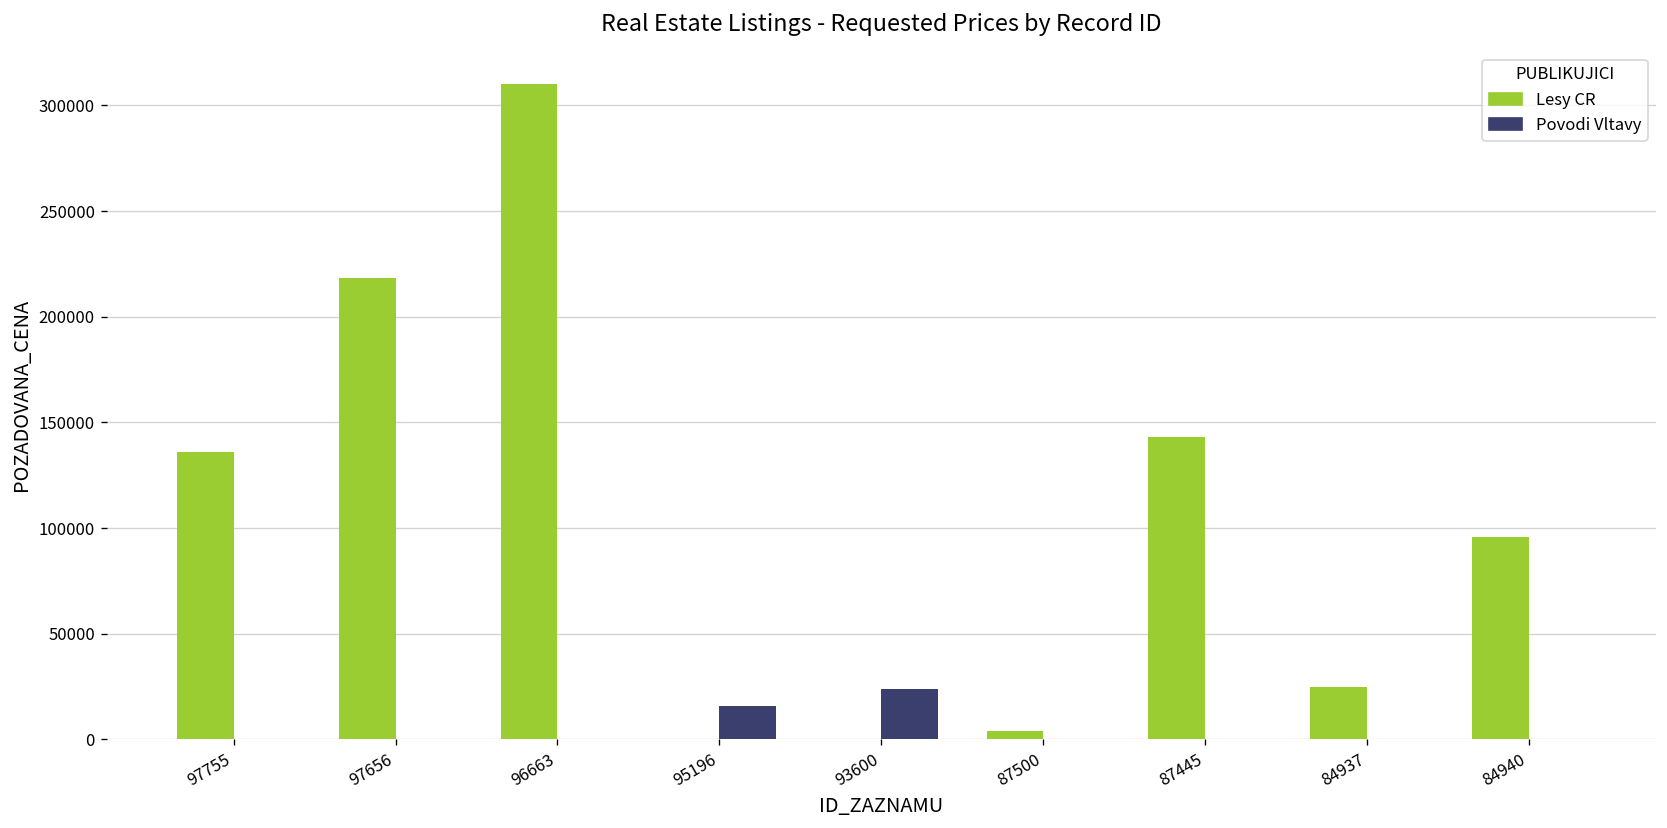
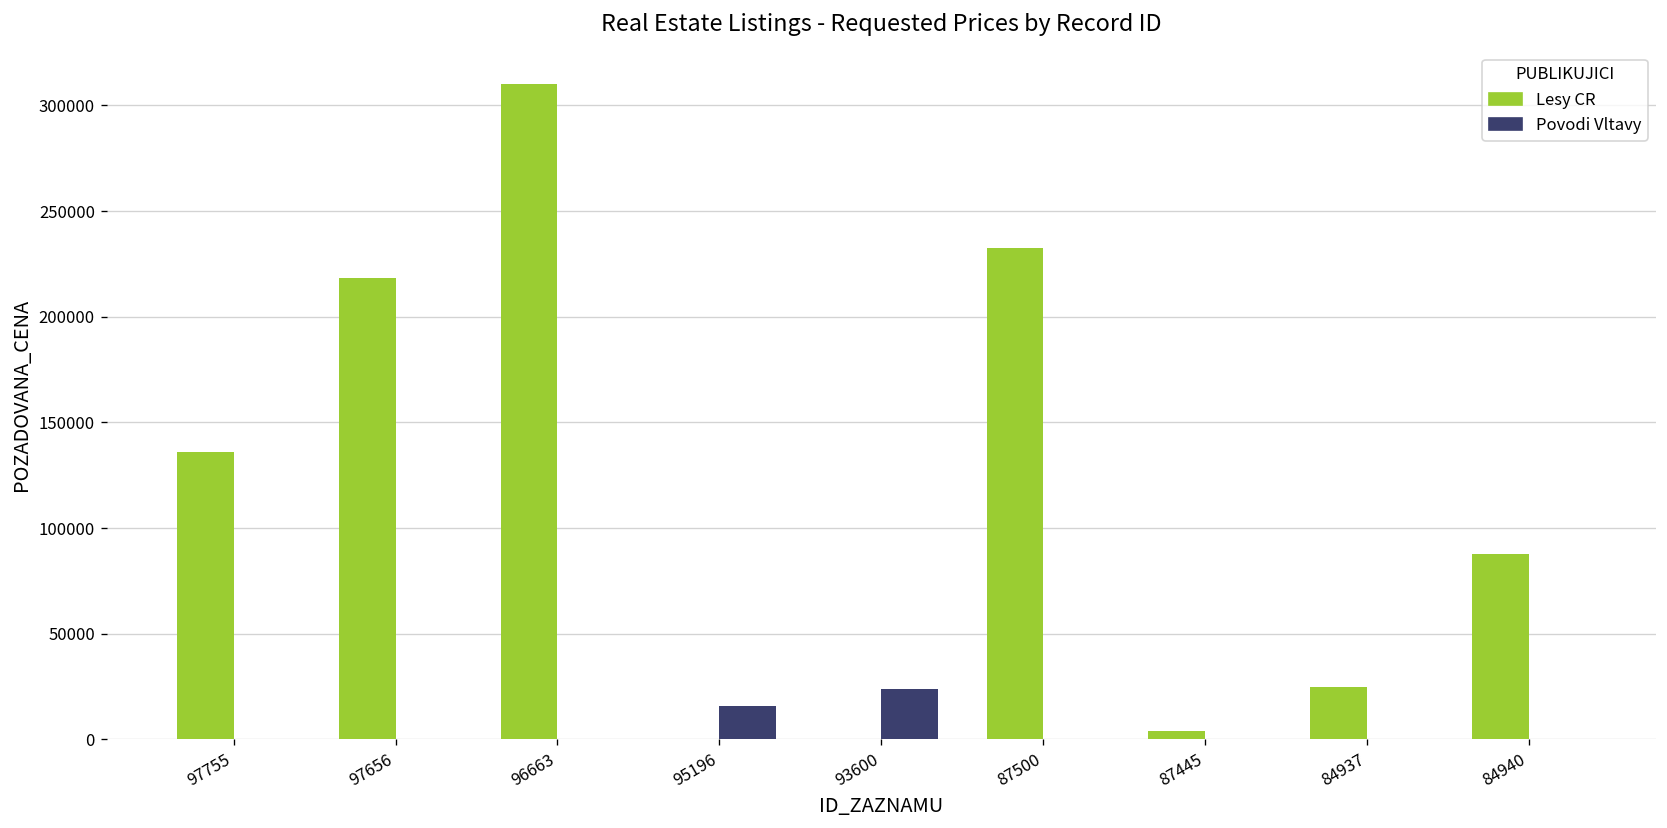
  {
    "Lesy CR": {
      "97755": 136000,
      "97656": 218000,
      "96663": 310000,
      "95196": 0,
      "93600": 0,
-     "87500": 4000,
-     "87445": 143000,
+     "87500": 232000,
+     "87445": 4000,
      "84937": 25000,
-     "84940": 96000
+     "84940": 88000
    },
    "Povodi Vltavy": {
      "97755": 0,
      "97656": 0,
      "96663": 0,
      "95196": 16000,
      "93600": 24000,
      "87500": 0,
      "87445": 0,
      "84937": 0,
      "84940": 0
    }
  }
